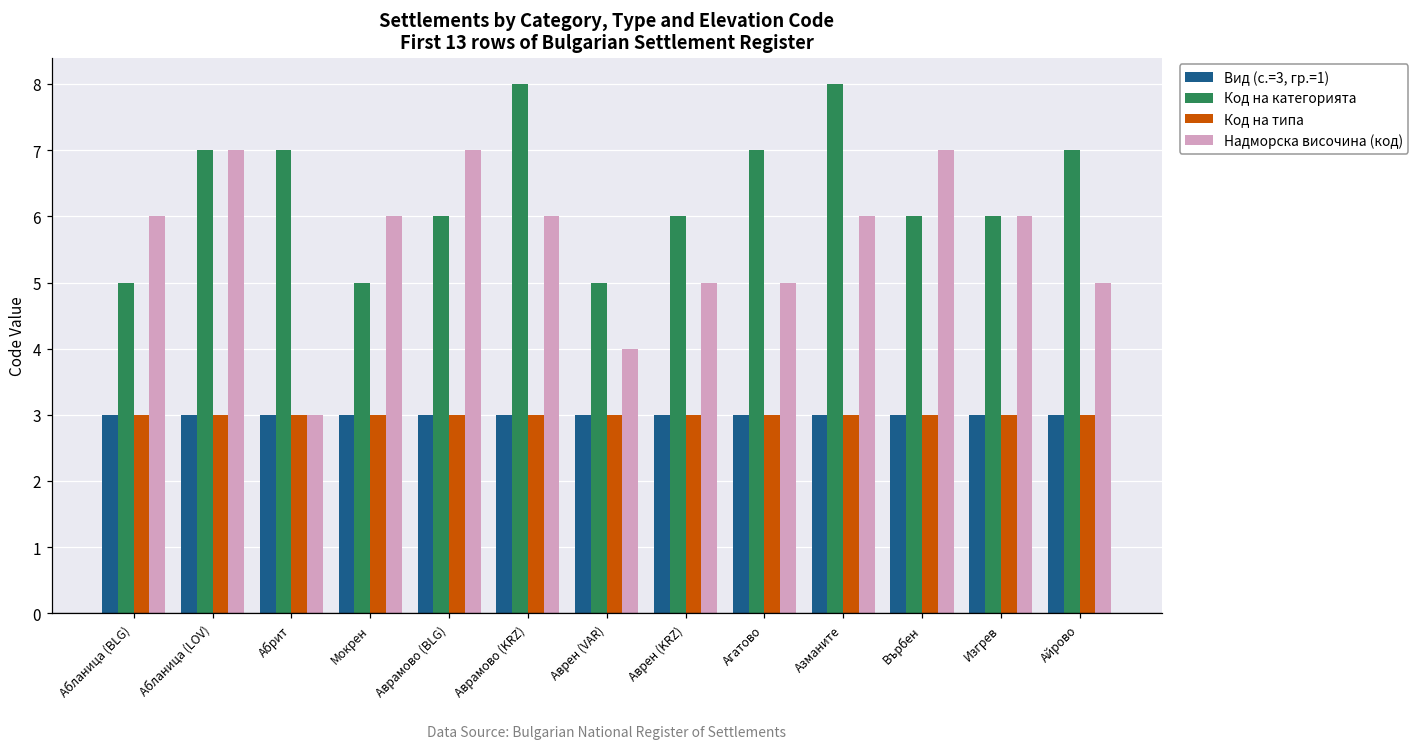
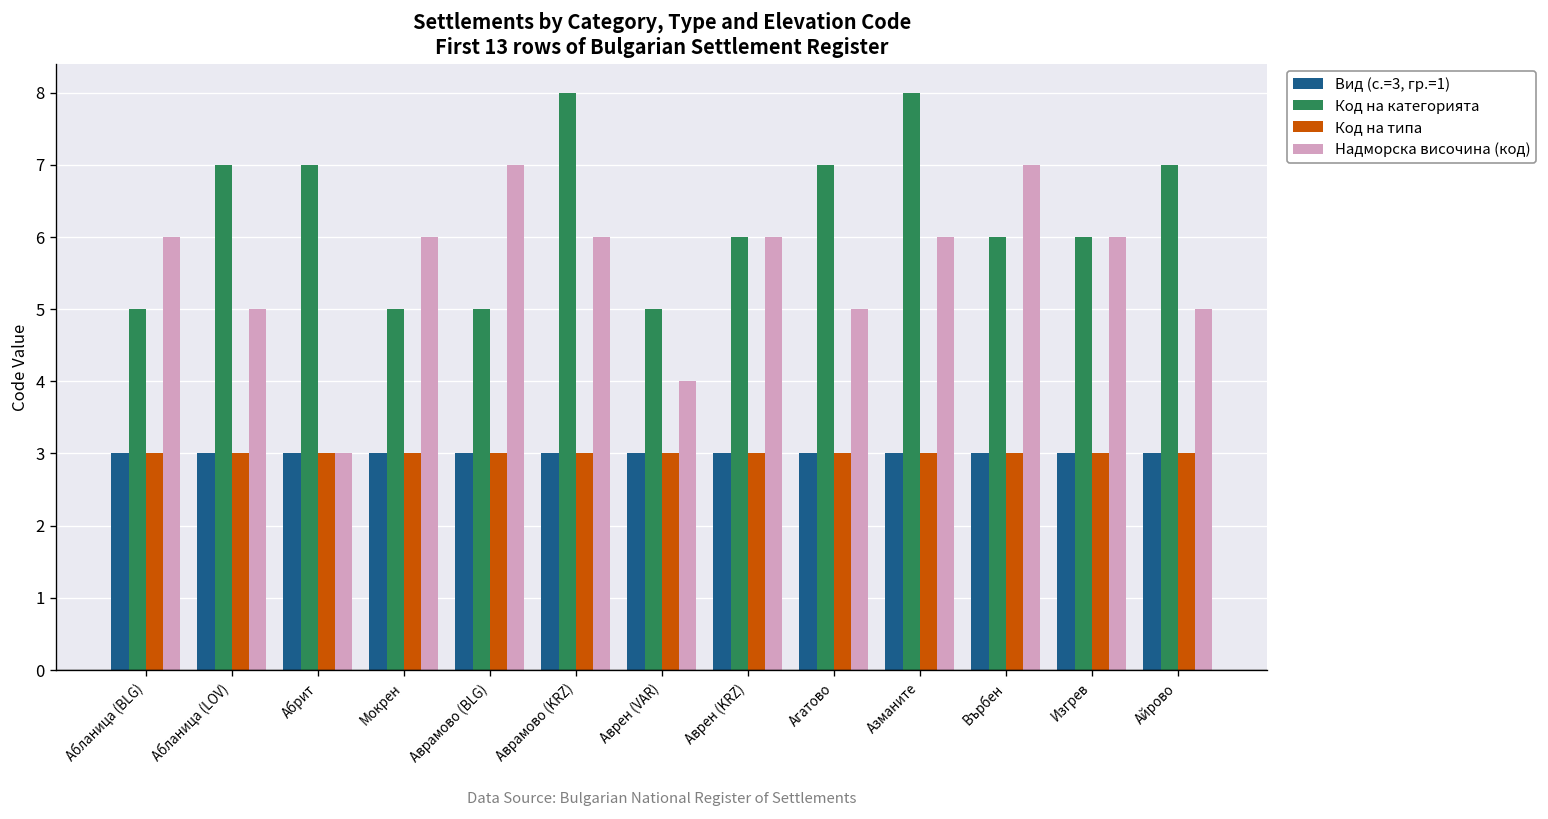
  {
    "Вид (с.=3, гр.=1)": {
      "Абланица (BLG)": 3,
      "Абланица (LOV)": 3,
      "Абрит": 3,
      "Мокрен": 3,
      "Аврамово (BLG)": 3,
      "Аврамово (KRZ)": 3,
      "Аврен (VAR)": 3,
      "Аврен (KRZ)": 3,
      "Агатово": 3,
      "Азманите": 3,
      "Върбен": 3,
      "Изгрев": 3,
      "Айрово": 3
    },
    "Код на категорията": {
      "Абланица (BLG)": 5,
      "Абланица (LOV)": 7,
      "Абрит": 7,
      "Мокрен": 5,
-     "Аврамово (BLG)": 6,
+     "Аврамово (BLG)": 5,
      "Аврамово (KRZ)": 8,
      "Аврен (VAR)": 5,
      "Аврен (KRZ)": 6,
      "Агатово": 7,
      "Азманите": 8,
      "Върбен": 6,
      "Изгрев": 6,
      "Айрово": 7
    },
    "Код на типа": {
      "Абланица (BLG)": 3,
      "Абланица (LOV)": 3,
      "Абрит": 3,
      "Мокрен": 3,
      "Аврамово (BLG)": 3,
      "Аврамово (KRZ)": 3,
      "Аврен (VAR)": 3,
      "Аврен (KRZ)": 3,
      "Агатово": 3,
      "Азманите": 3,
      "Върбен": 3,
      "Изгрев": 3,
      "Айрово": 3
    },
    "Надморска височина (код)": {
      "Абланица (BLG)": 6,
-     "Абланица (LOV)": 7,
+     "Абланица (LOV)": 5,
      "Абрит": 3,
      "Мокрен": 6,
      "Аврамово (BLG)": 7,
      "Аврамово (KRZ)": 6,
      "Аврен (VAR)": 4,
-     "Аврен (KRZ)": 5,
+     "Аврен (KRZ)": 6,
      "Агатово": 5,
      "Азманите": 6,
      "Върбен": 7,
      "Изгрев": 6,
      "Айрово": 5
    }
  }
